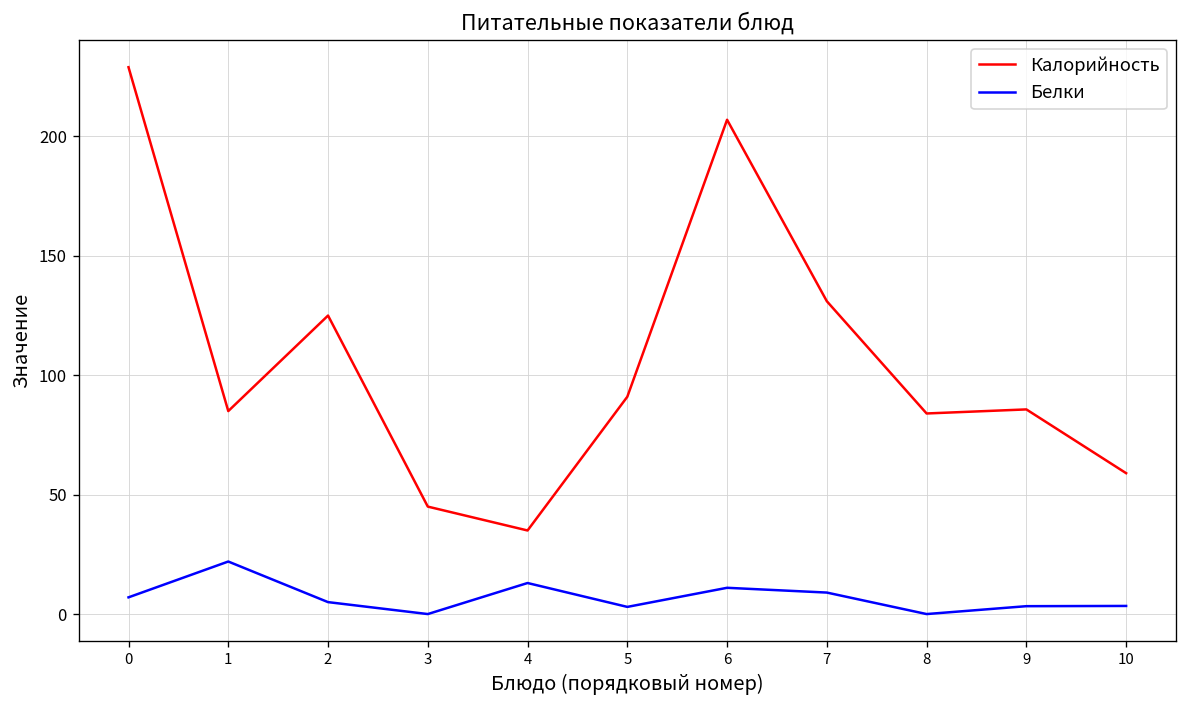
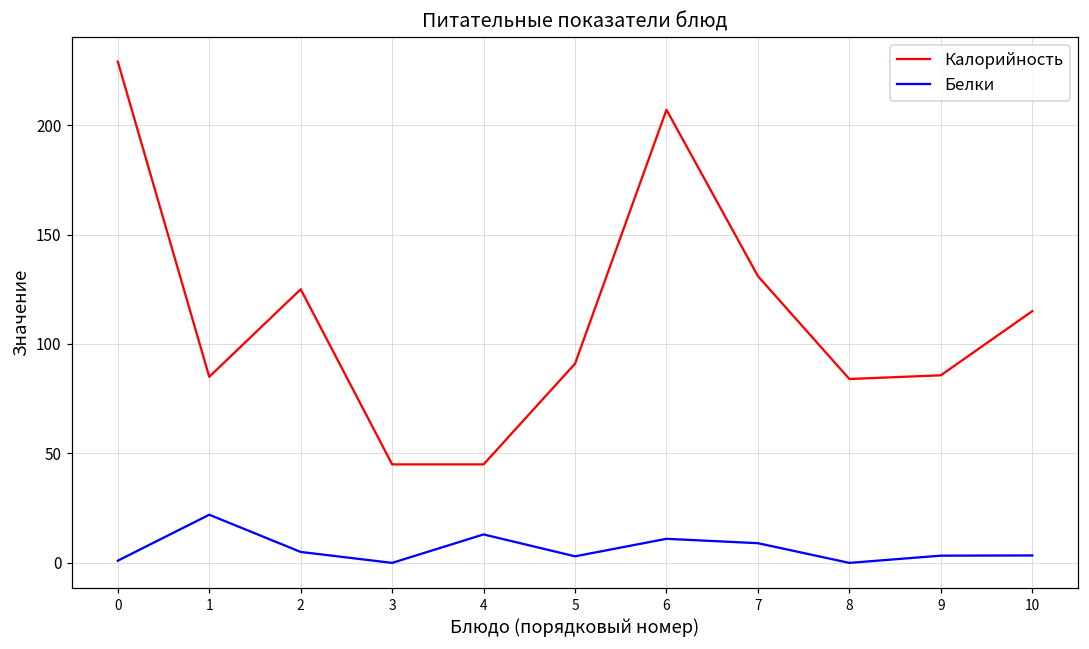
  {
    "Калорийность": {
      "0": 229,
      "1": 85,
      "2": 125,
      "3": 45,
-     "4": 35,
+     "4": 45,
      "5": 91,
      "6": 207,
      "7": 131,
      "8": 84,
      "9": 86,
-     "10": 59
+     "10": 115
    },
    "Белки": {
-     "0": 7,
+     "0": 1,
      "1": 22,
      "2": 5,
      "3": 0,
      "4": 13,
      "5": 3,
      "6": 11,
      "7": 9,
      "8": 0,
      "9": 3,
      "10": 3
    }
  }
